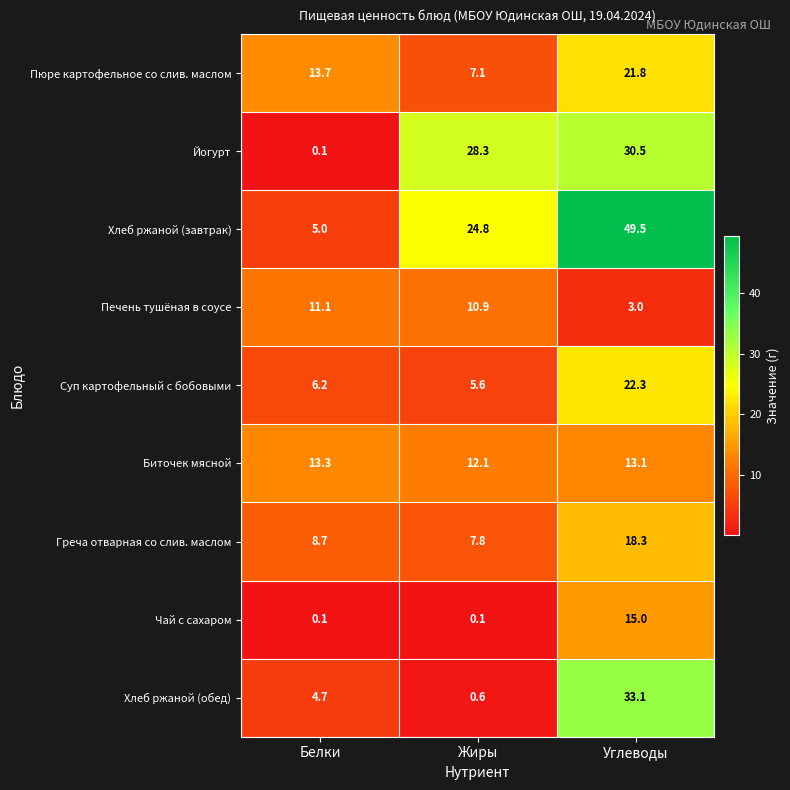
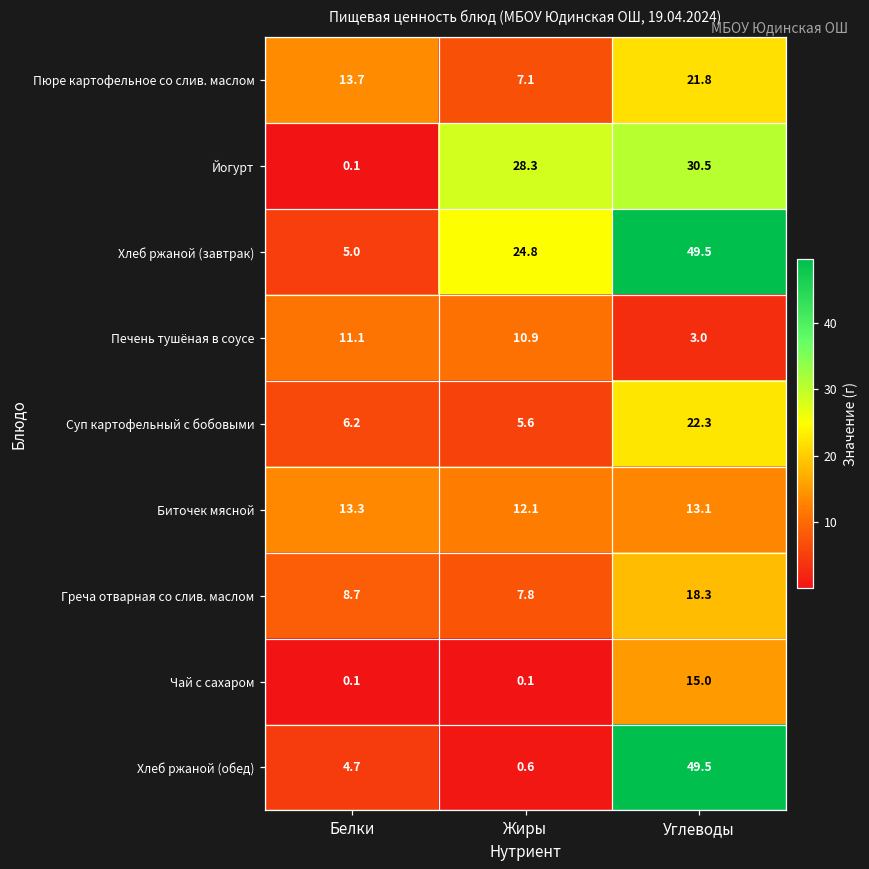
  {
    "Пюре картофельное со слив. маслом": {
      "Белки": 13.7,
      "Жиры": 7.1,
      "Углеводы": 21.8
    },
    "Йогурт": {
      "Белки": 0.1,
      "Жиры": 28.3,
      "Углеводы": 30.5
    },
    "Хлеб ржаной (завтрак)": {
      "Белки": 5.0,
      "Жиры": 24.8,
      "Углеводы": 49.5
    },
    "Печень тушёная в соусе": {
      "Белки": 11.1,
      "Жиры": 10.9,
      "Углеводы": 3.0
    },
    "Суп картофельный с бобовыми": {
      "Белки": 6.2,
      "Жиры": 5.6,
      "Углеводы": 22.3
    },
    "Биточек мясной": {
      "Белки": 13.3,
      "Жиры": 12.1,
      "Углеводы": 13.1
    },
    "Греча отварная со слив. маслом": {
      "Белки": 8.7,
      "Жиры": 7.8,
      "Углеводы": 18.3
    },
    "Чай с сахаром": {
      "Белки": 0.1,
      "Жиры": 0.1,
      "Углеводы": 15.0
    },
    "Хлеб ржаной (обед)": {
      "Белки": 4.7,
      "Жиры": 0.6,
-     "Углеводы": 33.1
+     "Углеводы": 49.5
    }
  }
